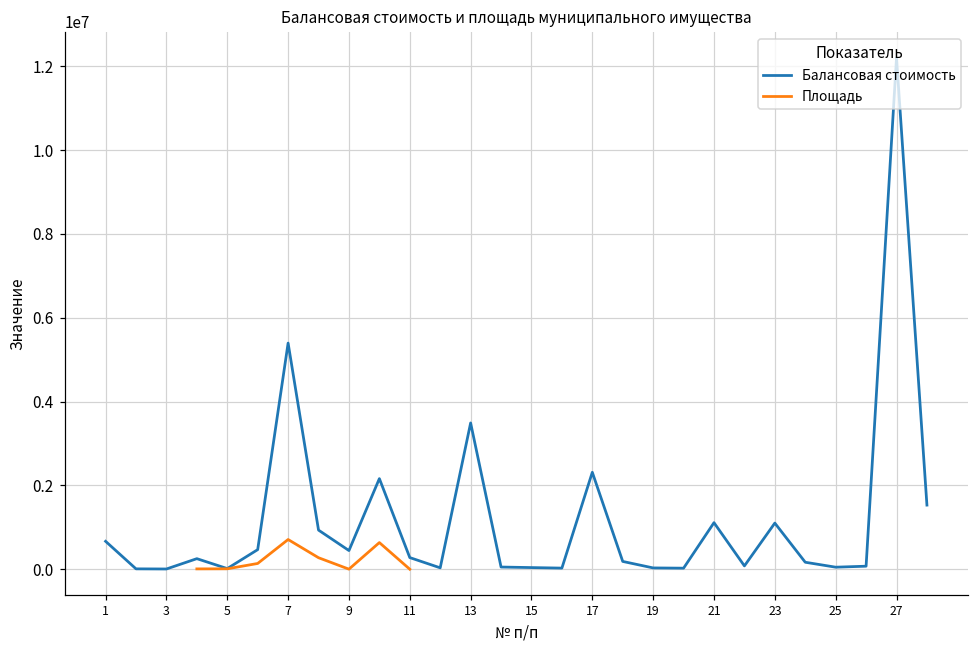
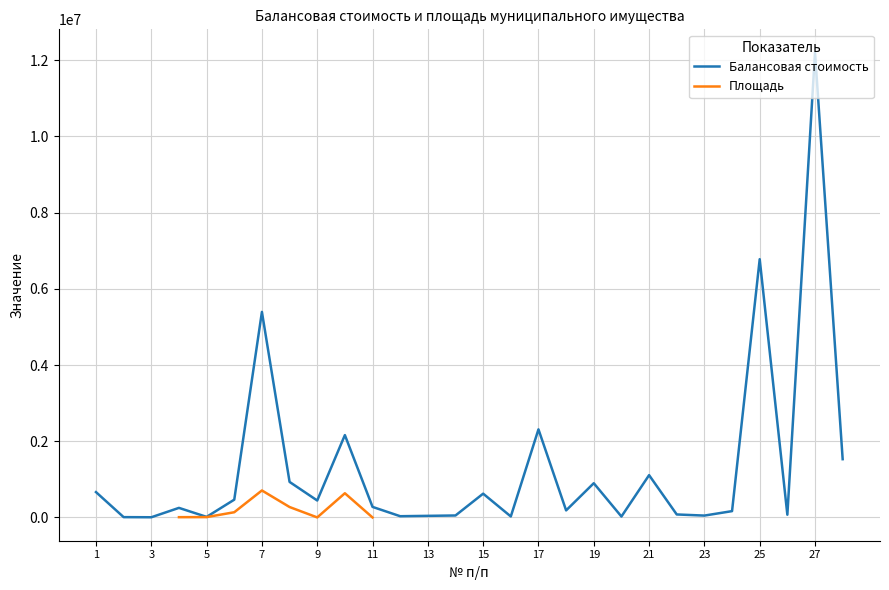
  {
    "Балансовая стоимость": {
      "1": 700000,
      "3": 0,
      "7": 5400000,
      "9": 400000,
      "11": 300000,
-     "13": 3500000,
-     "15": 0,
+     "13": 0,
+     "15": 600000,
      "17": 2300000,
-     "19": 0,
+     "19": 900000,
      "21": 1100000,
-     "23": 1100000,
-     "25": 0
+     "23": 0,
+     "25": 6800000
    },
    "Площадь": {
      "1": 0,
      "11": 0
    }
  }
